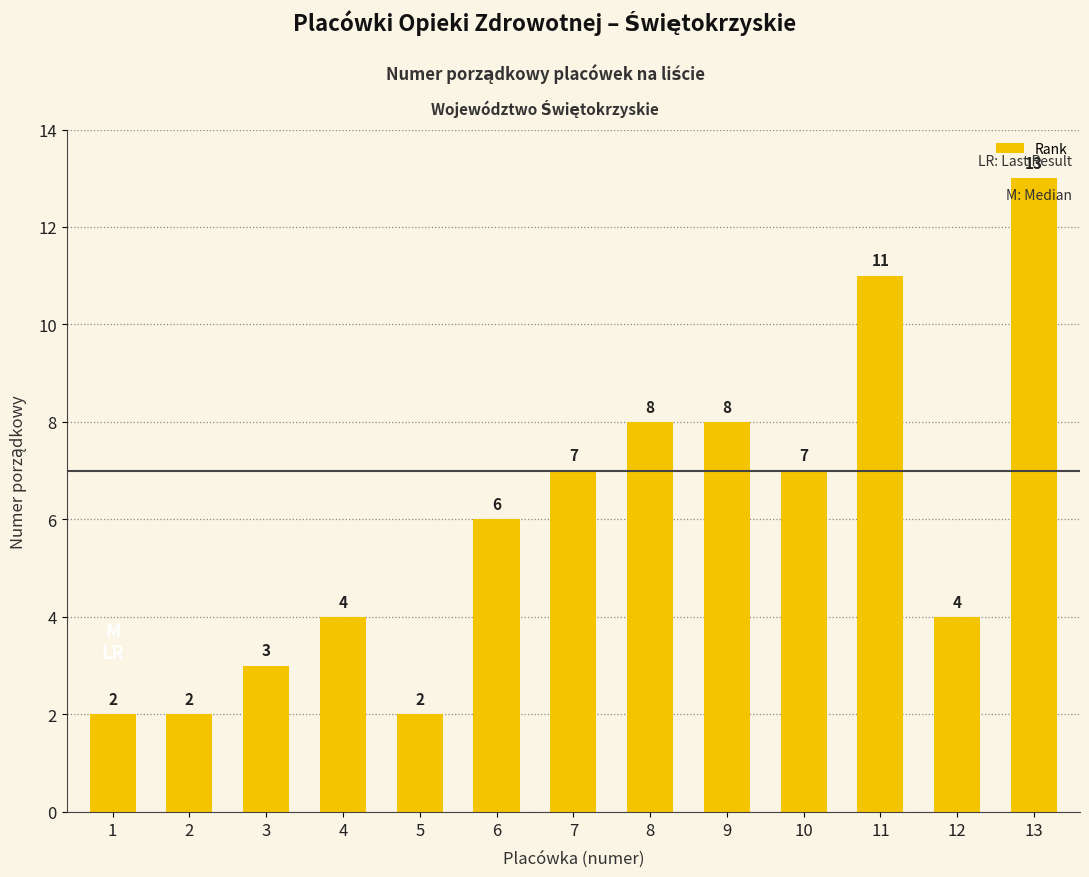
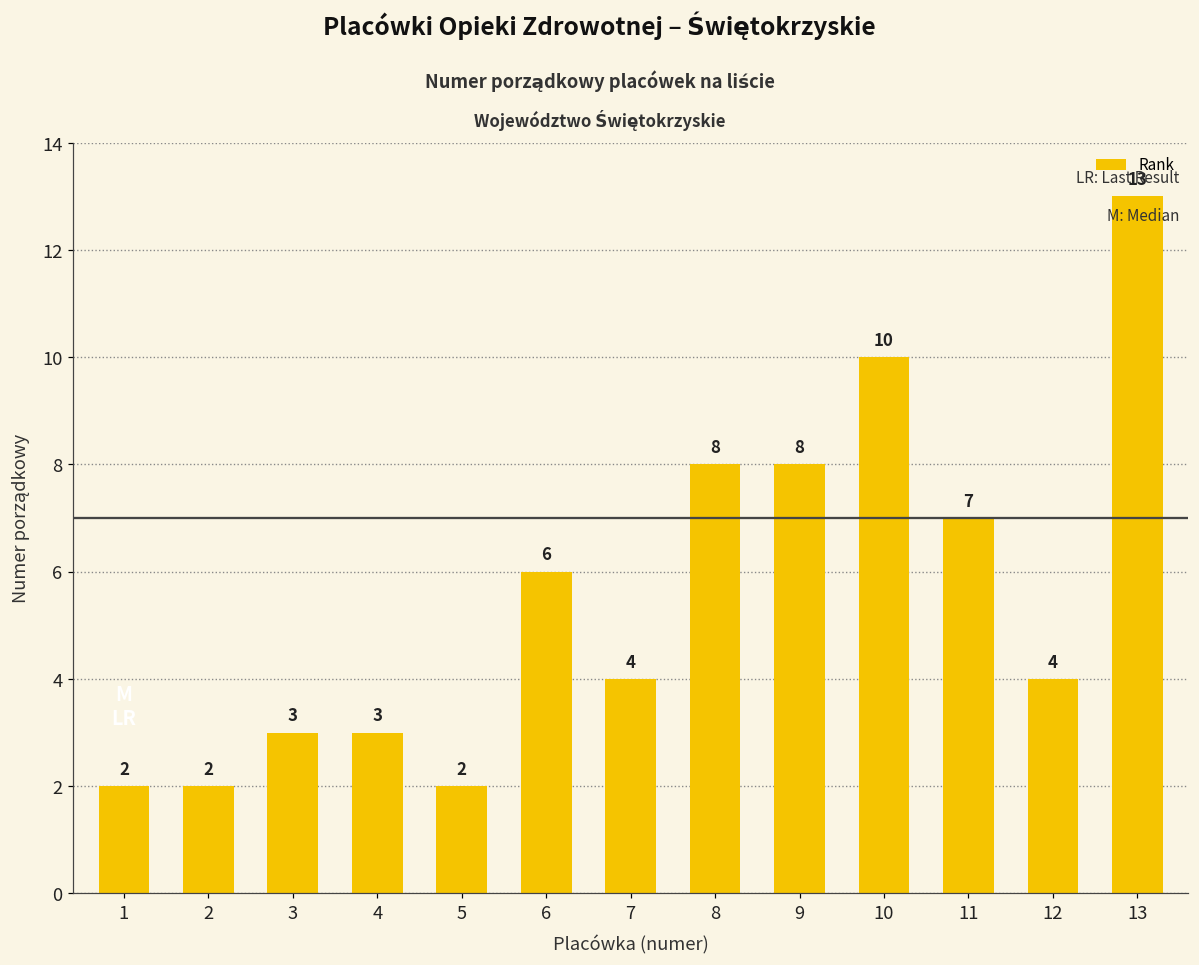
  {
    "1": 2,
    "2": 2,
    "3": 3,
-   "4": 4,
+   "4": 3,
    "5": 2,
    "6": 6,
-   "7": 7,
+   "7": 4,
    "8": 8,
    "9": 8,
-   "10": 7,
-   "11": 11,
+   "10": 10,
+   "11": 7,
    "12": 4
  }
